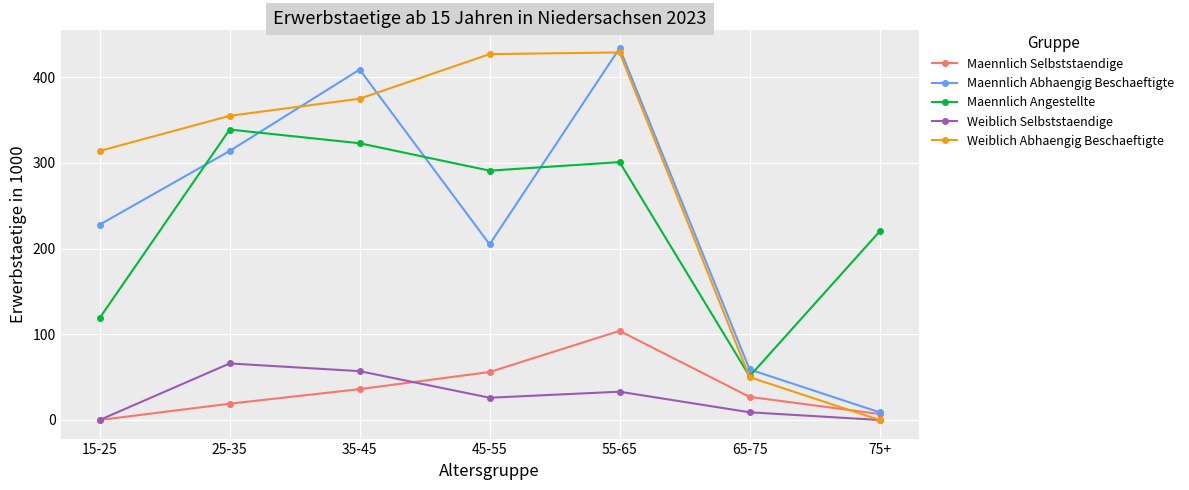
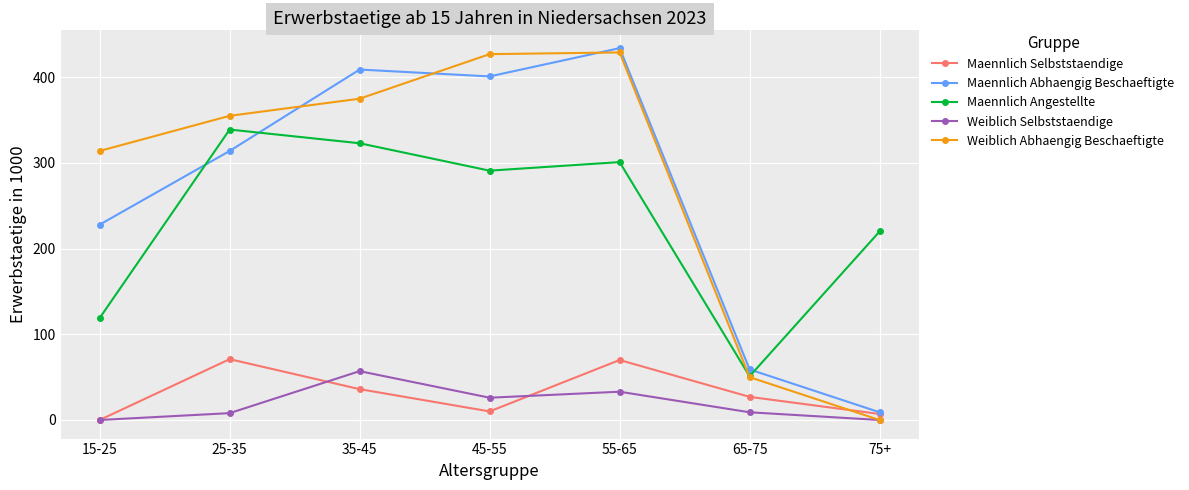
  {
    "Maennlich Selbststaendige": {
-     "25-35": 20,
+     "25-35": 70,
      "35-45": 40,
-     "45-55": 60,
-     "55-65": 100,
+     "45-55": 10,
+     "55-65": 70,
      "65-75": 30
    },
    "Maennlich Abhaengig Beschaeftigte": {
      "15-25": 230,
      "25-35": 310,
      "35-45": 410,
-     "45-55": 210,
+     "45-55": 400,
      "55-65": 430,
      "65-75": 60
    },
    "Maennlich Angestellte": {
      "15-25": 120,
      "25-35": 340,
      "35-45": 320,
      "45-55": 290,
      "55-65": 300,
      "75+": 220
    },
    "Weiblich Selbststaendige": {
-     "25-35": 70,
+     "25-35": 10,
      "35-45": 60,
      "45-55": 30,
      "55-65": 30,
      "65-75": 10
    },
    "Weiblich Abhaengig Beschaeftigte": {
      "15-25": 310,
      "25-35": 360,
      "35-45": 380,
      "45-55": 430,
      "55-65": 430
    }
  }
